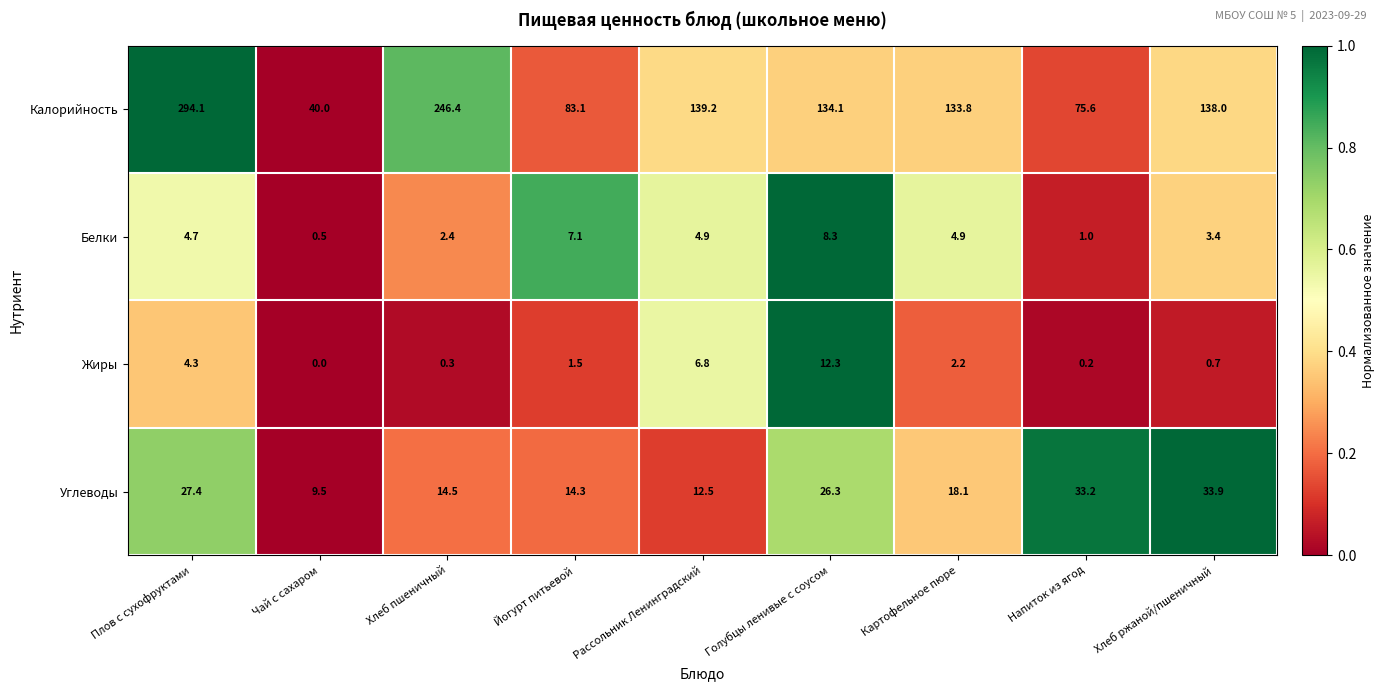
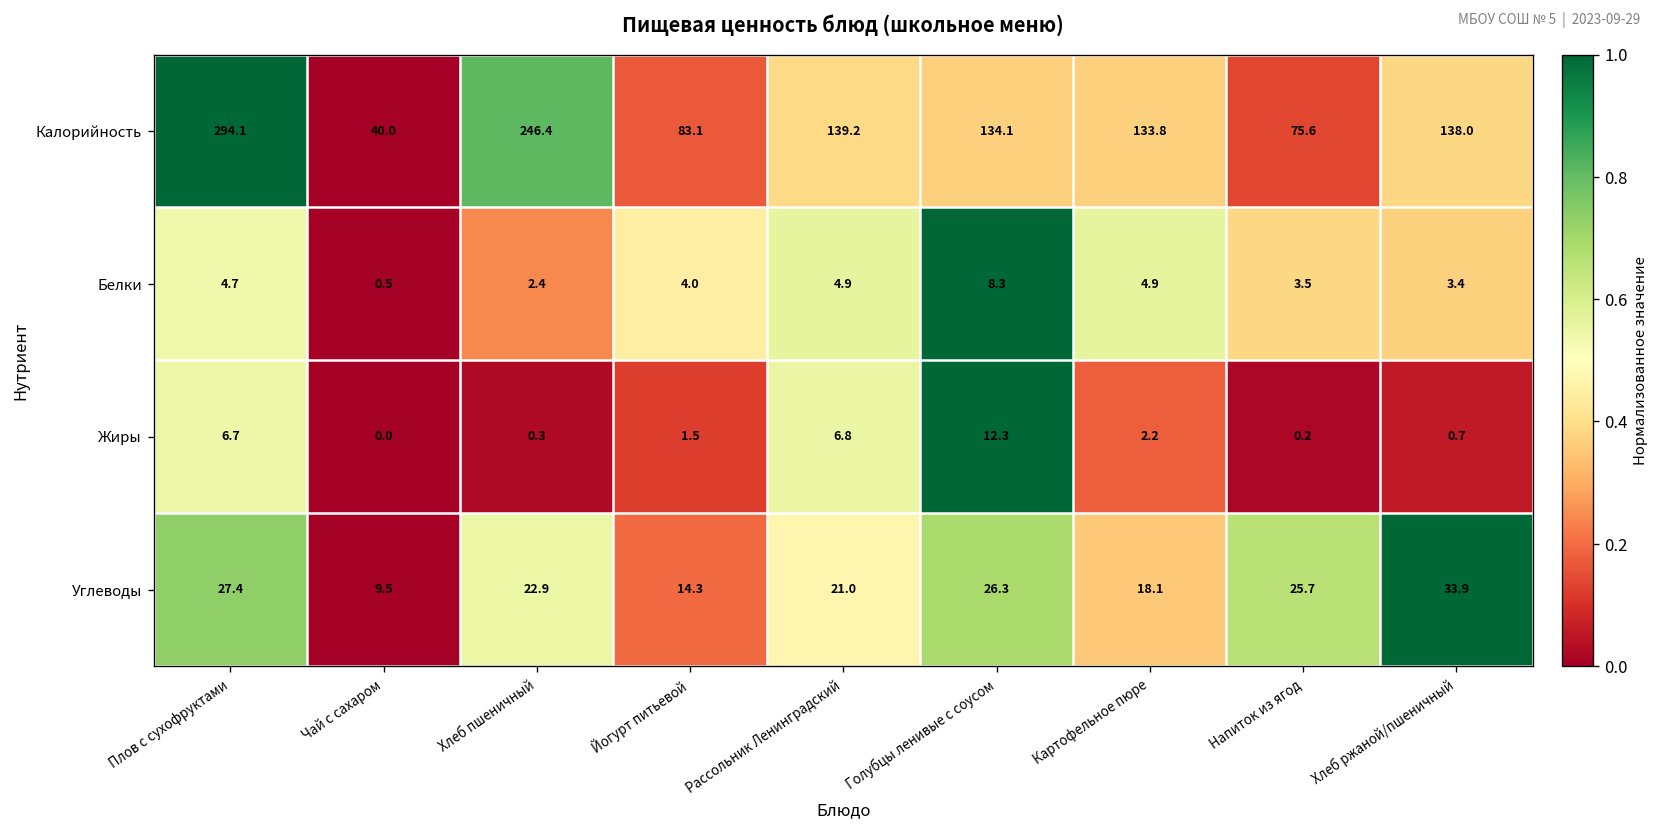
  {
    "Калорийность": {
      "Плов с сухофруктами": 294.1,
      "Чай с сахаром": 40.0,
      "Хлеб пшеничный": 246.4,
      "Йогурт питьевой": 83.1,
      "Рассольник Ленинградский": 139.2,
      "Голубцы ленивые с соусом": 134.1,
      "Картофельное пюре": 133.8,
      "Напиток из ягод": 75.6,
      "Хлеб ржаной/пшеничный": 138.0
    },
    "Белки": {
      "Плов с сухофруктами": 4.7,
      "Чай с сахаром": 0.5,
      "Хлеб пшеничный": 2.4,
-     "Йогурт питьевой": 7.1,
+     "Йогурт питьевой": 4.0,
      "Рассольник Ленинградский": 4.9,
      "Голубцы ленивые с соусом": 8.3,
      "Картофельное пюре": 4.9,
-     "Напиток из ягод": 1.0,
+     "Напиток из ягод": 3.5,
      "Хлеб ржаной/пшеничный": 3.4
    },
    "Жиры": {
-     "Плов с сухофруктами": 4.3,
+     "Плов с сухофруктами": 6.7,
      "Чай с сахаром": 0.0,
      "Хлеб пшеничный": 0.3,
      "Йогурт питьевой": 1.5,
      "Рассольник Ленинградский": 6.8,
      "Голубцы ленивые с соусом": 12.3,
      "Картофельное пюре": 2.2,
      "Напиток из ягод": 0.2,
      "Хлеб ржаной/пшеничный": 0.7
    },
    "Углеводы": {
      "Плов с сухофруктами": 27.4,
      "Чай с сахаром": 9.5,
-     "Хлеб пшеничный": 14.5,
+     "Хлеб пшеничный": 22.9,
      "Йогурт питьевой": 14.3,
-     "Рассольник Ленинградский": 12.5,
+     "Рассольник Ленинградский": 21.0,
      "Голубцы ленивые с соусом": 26.3,
      "Картофельное пюре": 18.1,
-     "Напиток из ягод": 33.2,
+     "Напиток из ягод": 25.7,
      "Хлеб ржаной/пшеничный": 33.9
    }
  }
